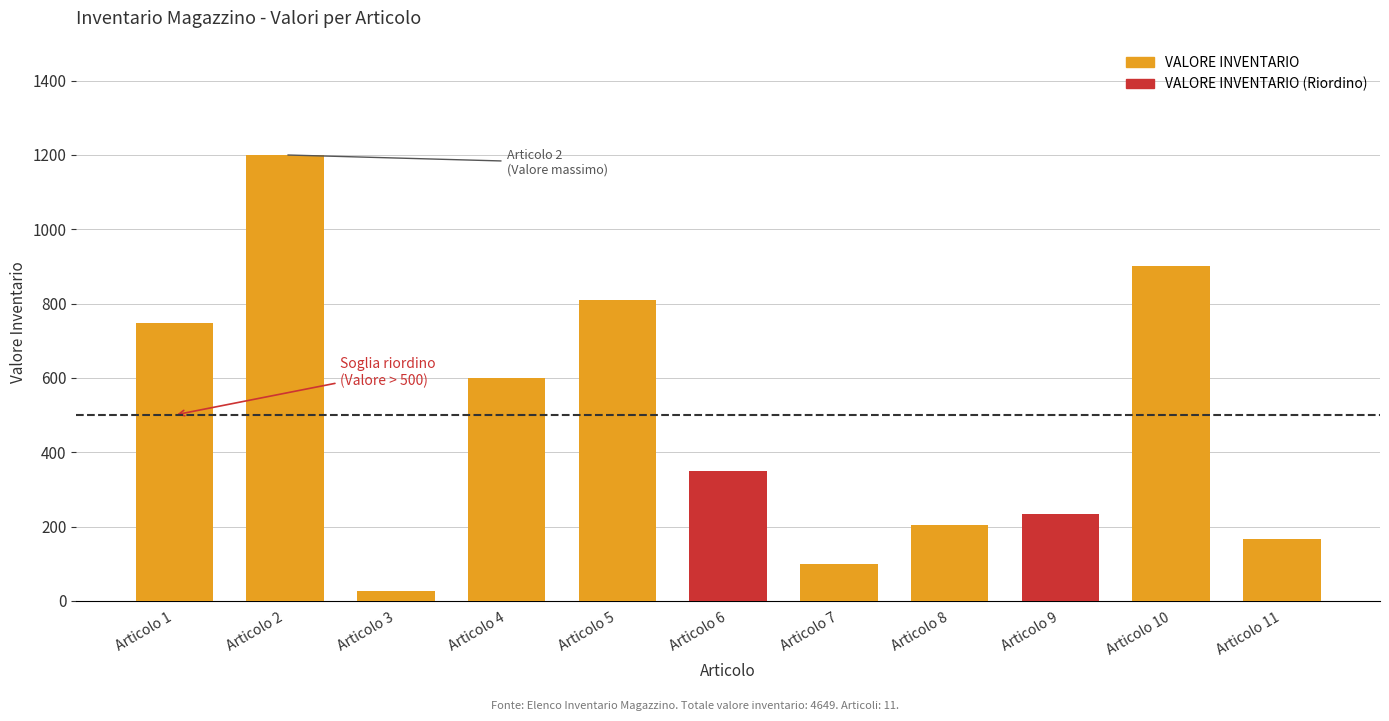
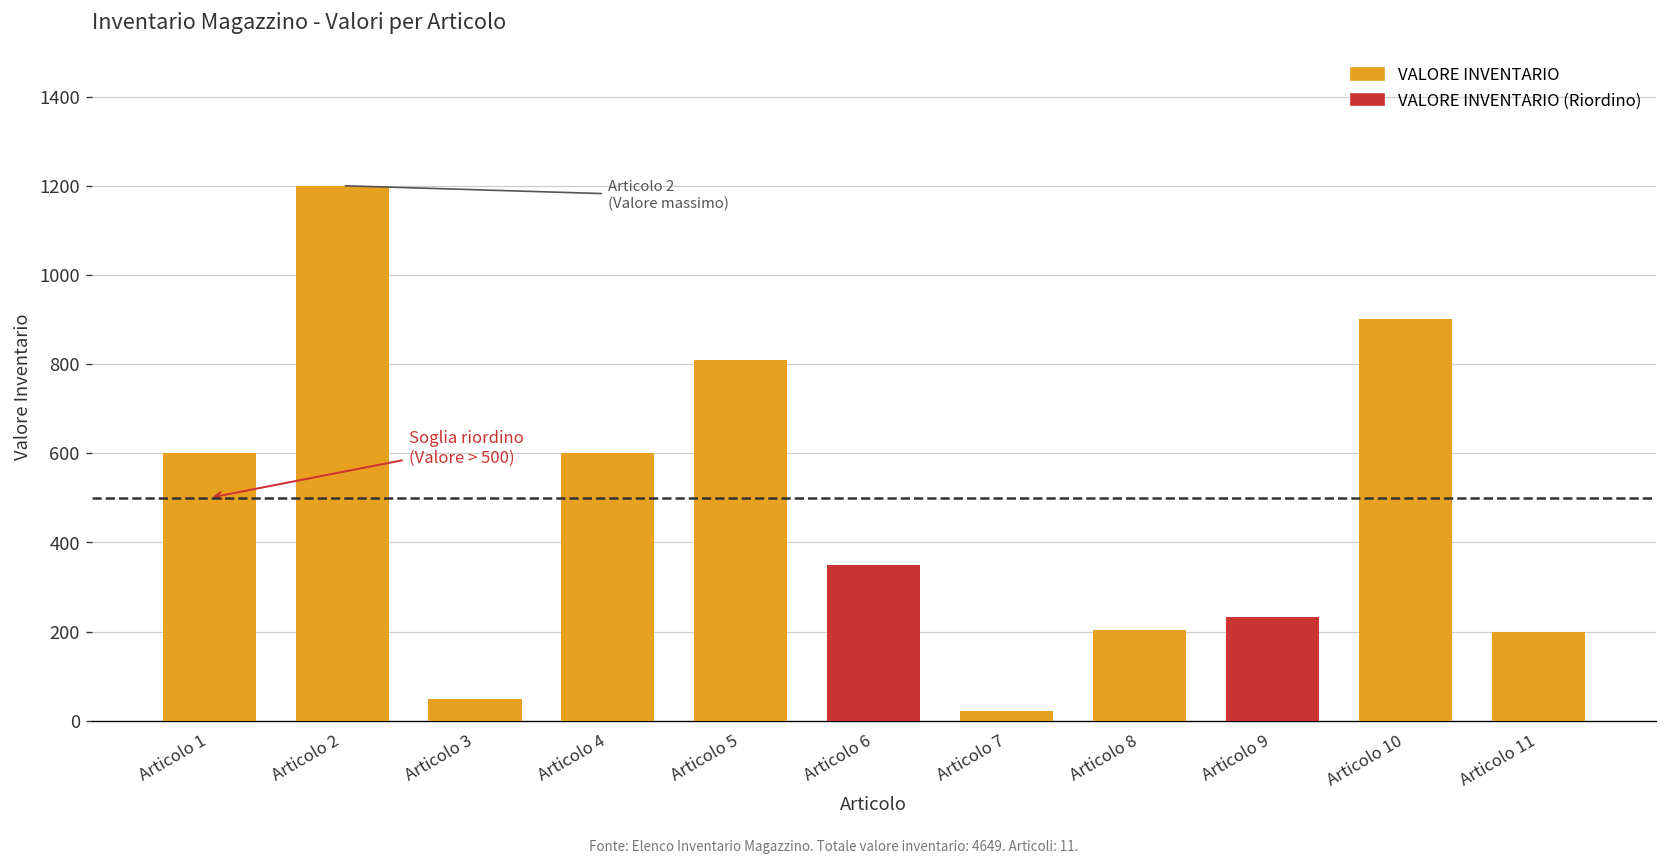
  {
-   "Articolo 1": 750,
-   "Articolo 3": 30,
+   "Articolo 1": 600,
+   "Articolo 3": 50,
    "Articolo 4": 600,
    "Articolo 5": 810,
    "Articolo 6": 350,
-   "Articolo 7": 100,
+   "Articolo 7": 20,
    "Articolo 8": 200,
    "Articolo 9": 230,
    "Articolo 10": 900,
-   "Articolo 11": 170
+   "Articolo 11": 200
  }
